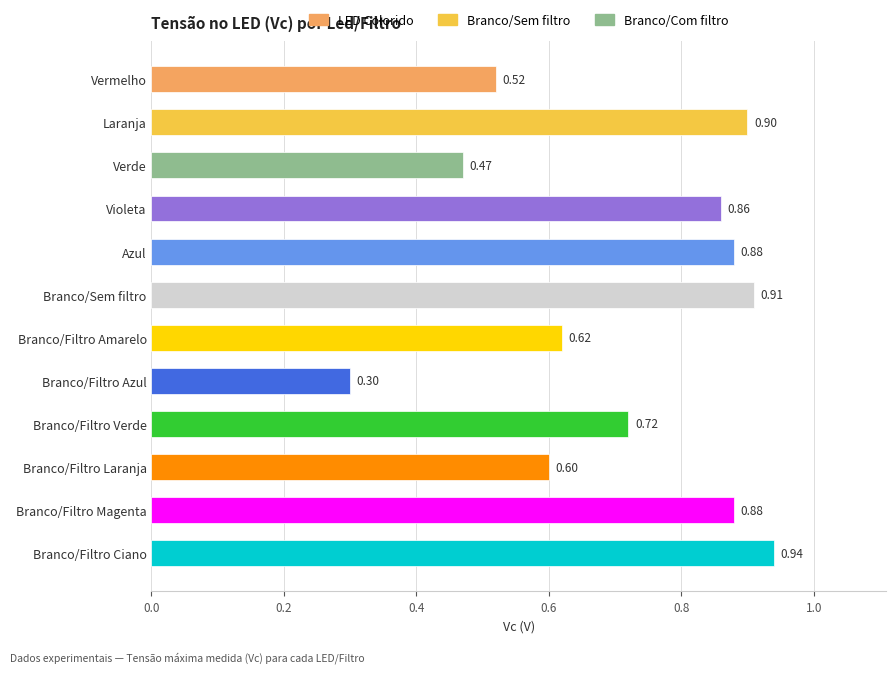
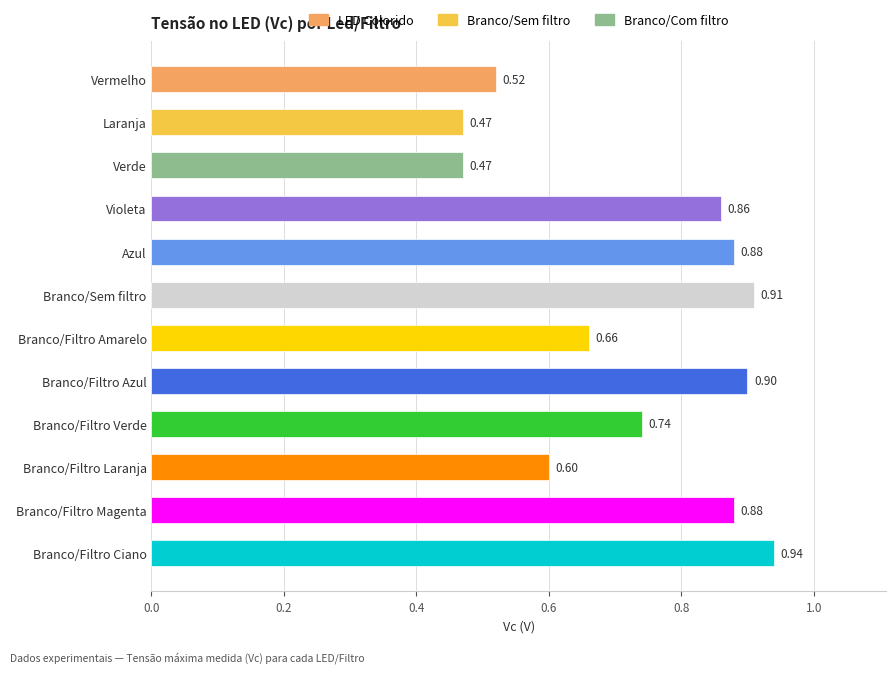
  {
    "Vermelho": 0.52,
-   "Laranja": 0.90,
+   "Laranja": 0.47,
    "Verde": 0.47,
    "Violeta": 0.86,
    "Azul": 0.88,
    "Branco/Sem filtro": 0.91,
-   "Branco/Filtro Amarelo": 0.62,
-   "Branco/Filtro Azul": 0.30,
-   "Branco/Filtro Verde": 0.72,
+   "Branco/Filtro Amarelo": 0.66,
+   "Branco/Filtro Azul": 0.90,
+   "Branco/Filtro Verde": 0.74,
    "Branco/Filtro Laranja": 0.60,
    "Branco/Filtro Magenta": 0.88,
    "Branco/Filtro Ciano": 0.94
  }
